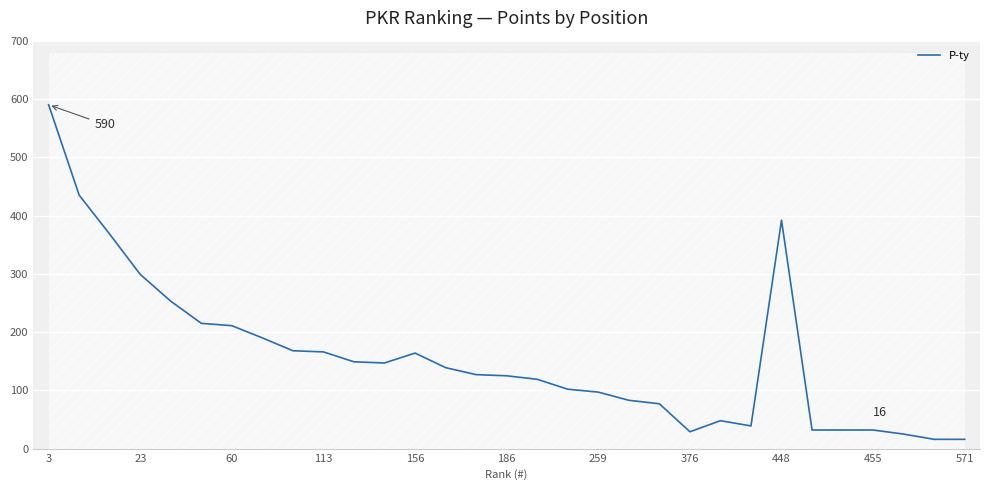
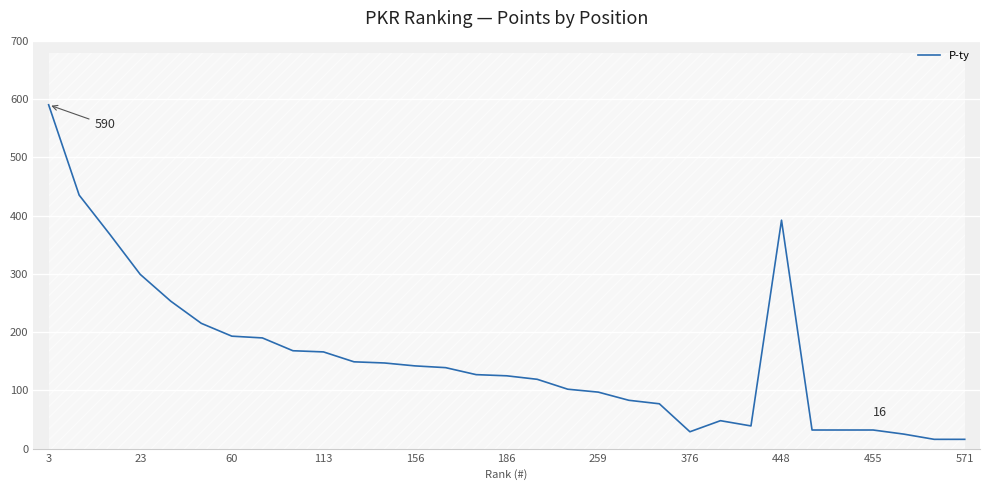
  {
    "P-ty": {
      "23": 300,
-     "60": 210,
+     "60": 190,
      "113": 170,
-     "156": 160,
+     "156": 140,
      "186": 130,
      "259": 100,
      "376": 30,
      "448": 390,
      "571": 20
    }
  }
